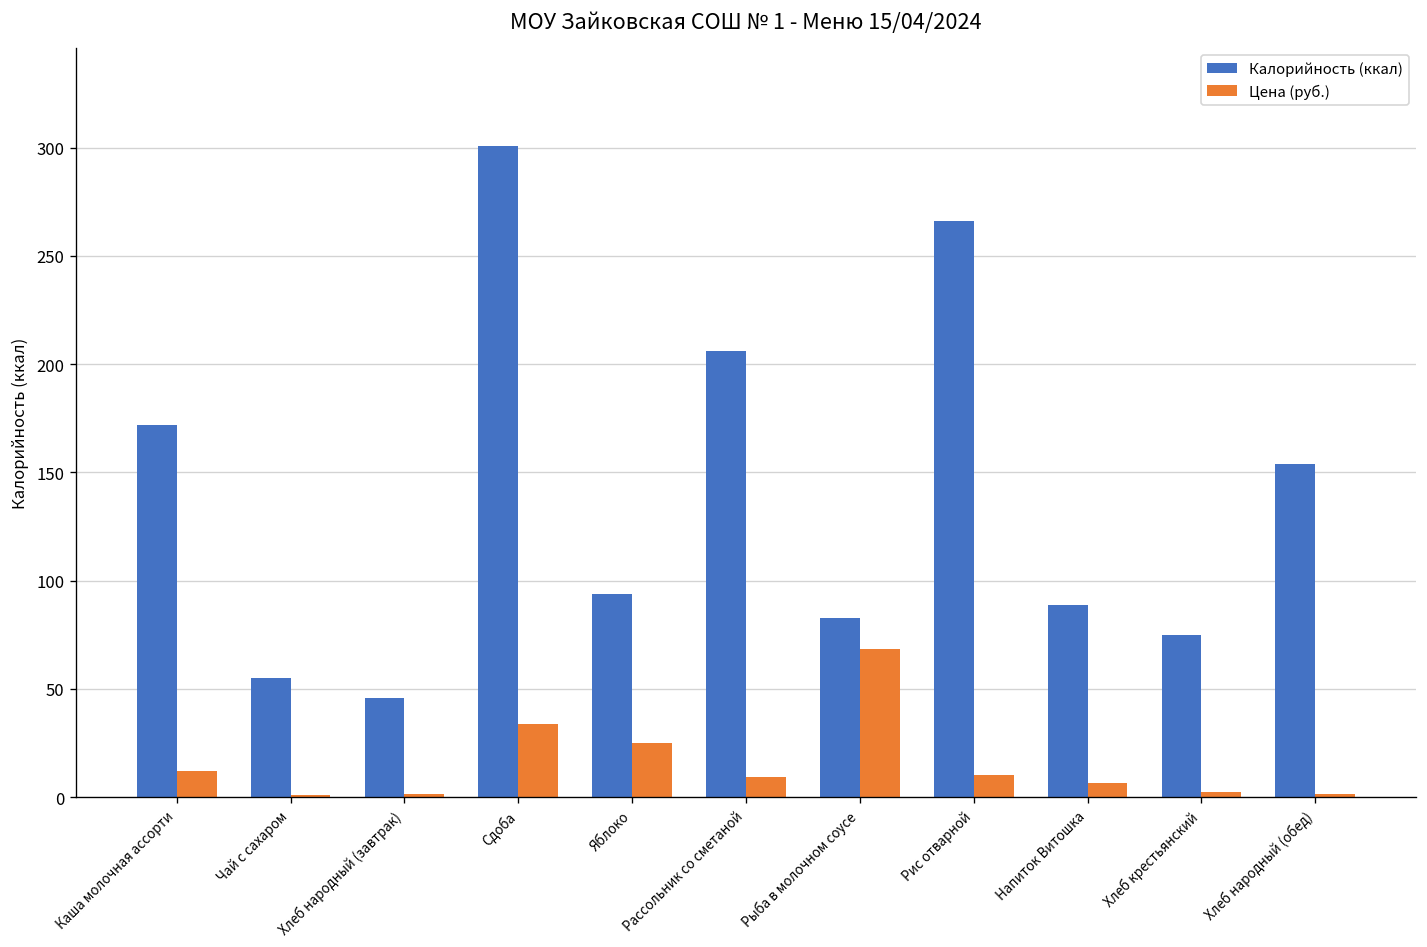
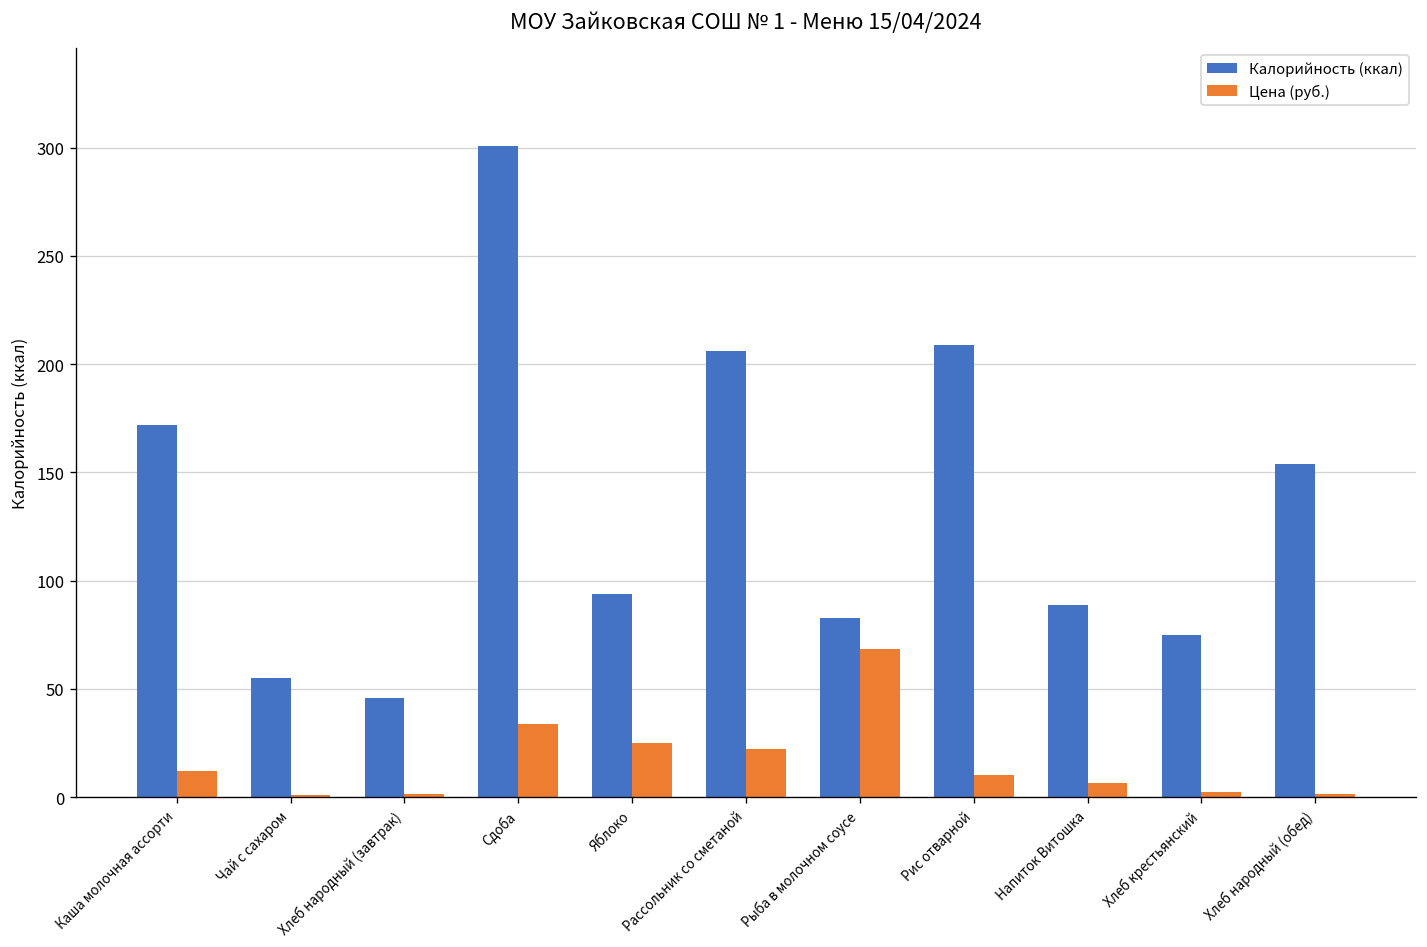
  {
    "Калорийность (ккал)": {
      "Каша молочная ассорти": 172,
      "Чай с сахаром": 55,
      "Хлеб народный (завтрак)": 46,
      "Сдоба": 301,
      "Яблоко": 94,
      "Рассольник со сметаной": 206,
      "Рыба в молочном соусе": 83,
-     "Рис отварной": 266,
+     "Рис отварной": 209,
      "Напиток Витошка": 89,
      "Хлеб крестьянский": 75,
      "Хлеб народный (обед)": 154
    },
    "Цена (руб.)": {
      "Каша молочная ассорти": 12,
      "Хлеб народный (завтрак)": 1,
      "Сдоба": 34,
      "Яблоко": 25,
-     "Рассольник со сметаной": 9,
+     "Рассольник со сметаной": 22,
      "Рыба в молочном соусе": 68,
      "Рис отварной": 10,
      "Напиток Витошка": 6,
      "Хлеб крестьянский": 2,
      "Хлеб народный (обед)": 1
    }
  }
